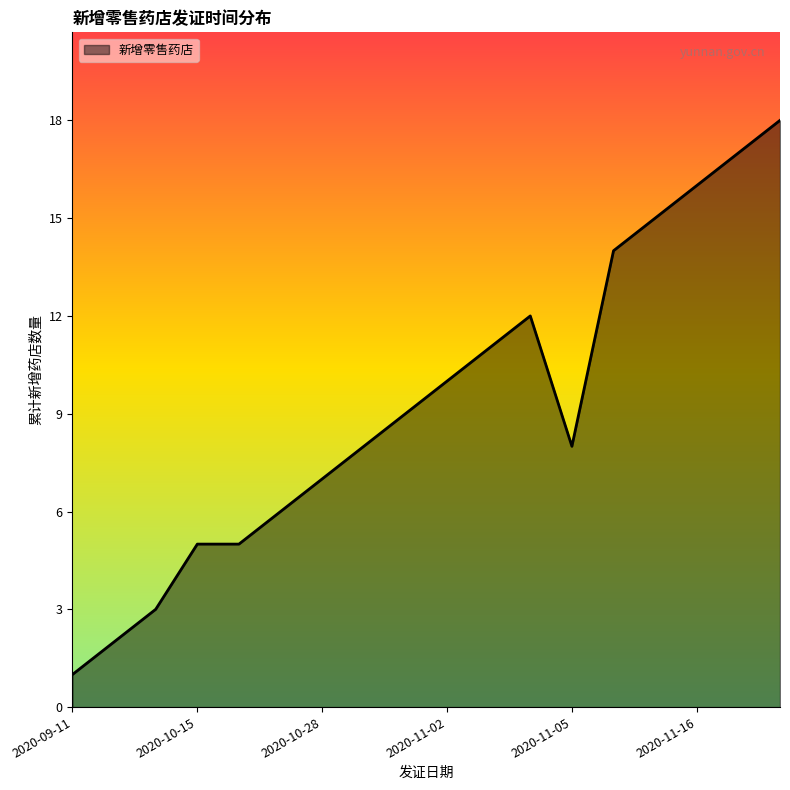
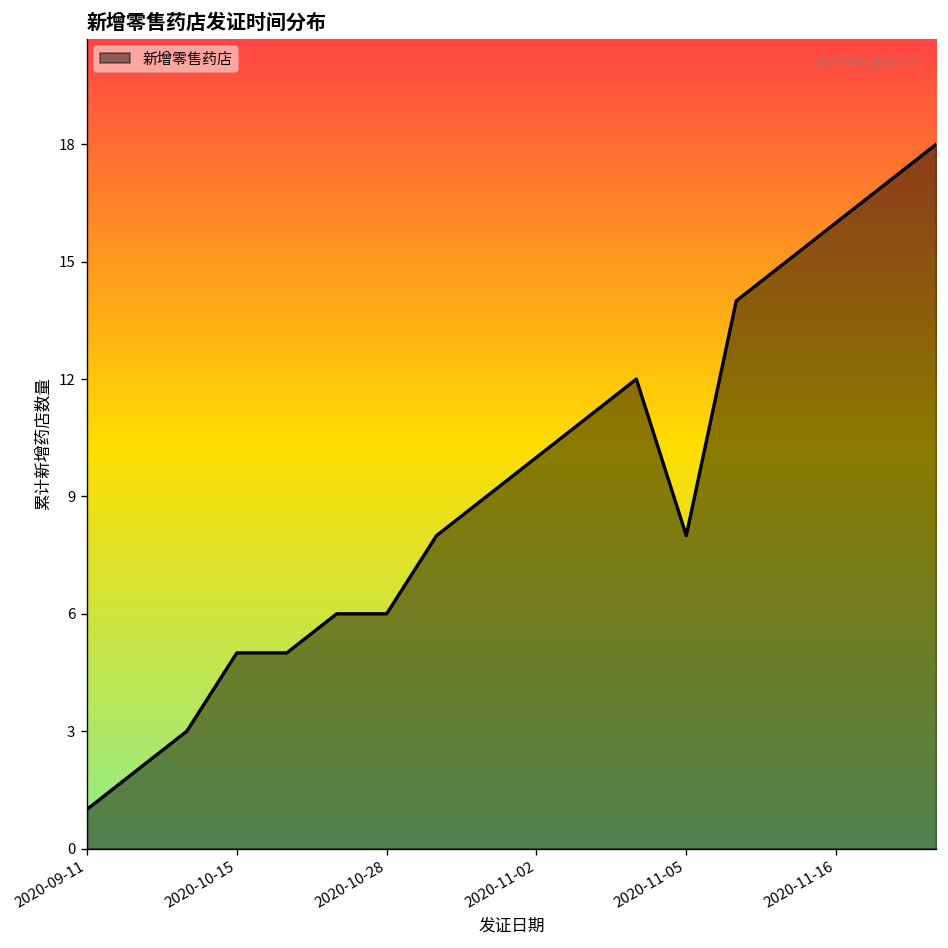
  {
    "2020-09-11": 1,
    "2020-10-15": 5,
-   "2020-10-28": 7,
+   "2020-10-28": 6,
    "2020-11-02": 10,
    "2020-11-05": 8,
    "2020-11-16": 16
  }
